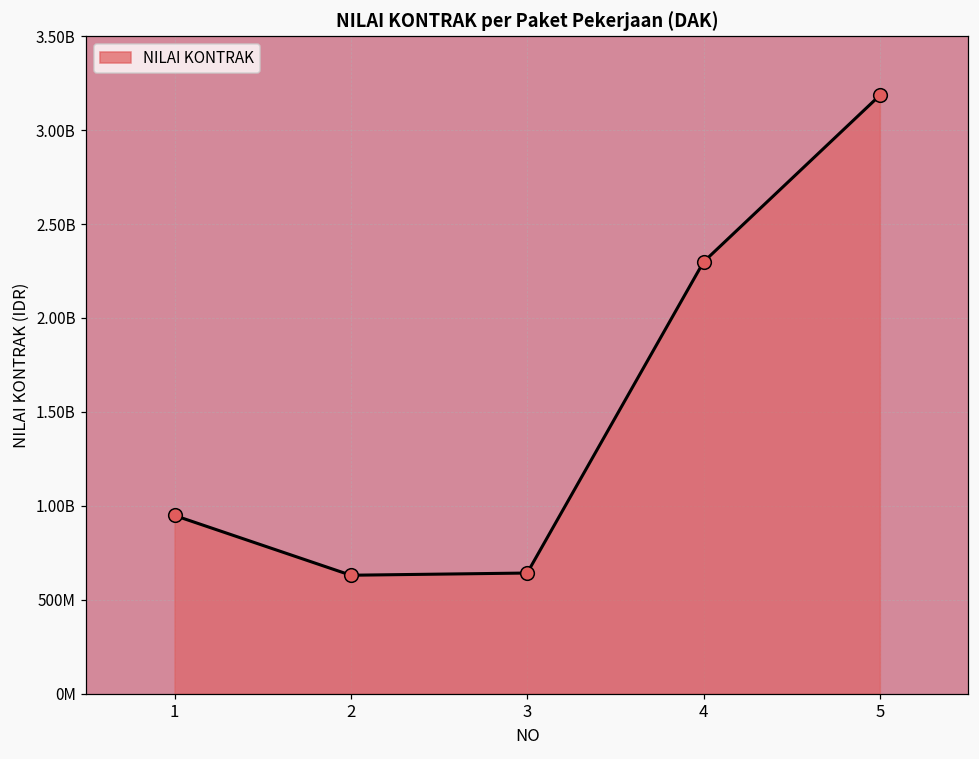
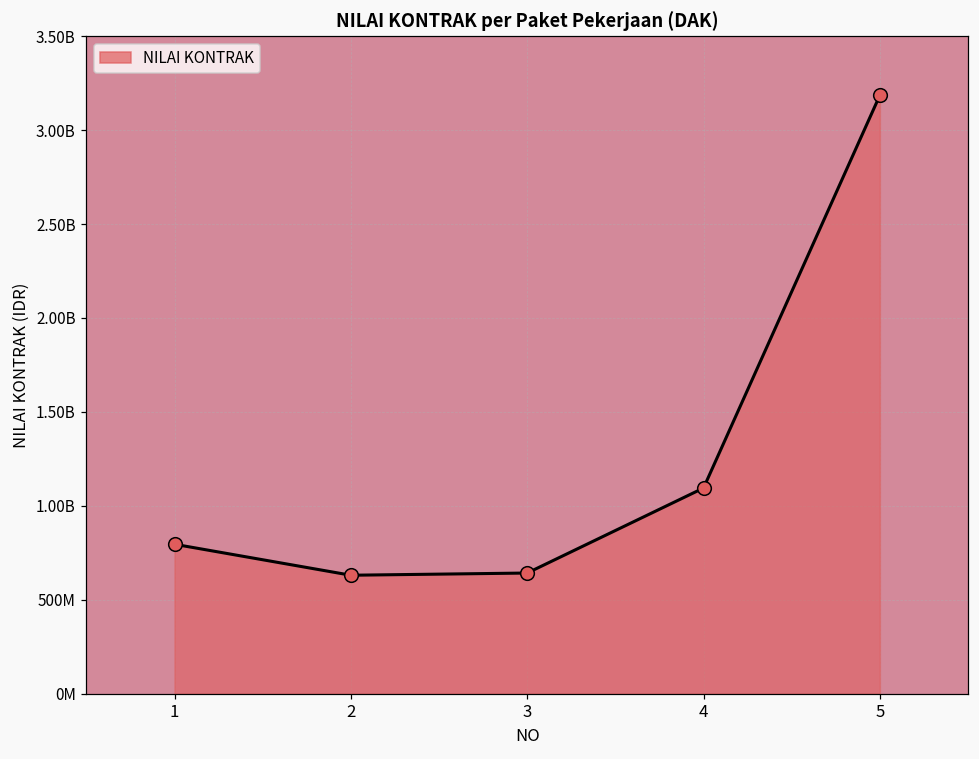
  {
-   "1": 950000000,
+   "1": 800000000,
    "2": 630000000,
    "3": 640000000,
-   "4": 2300000000,
+   "4": 1100000000,
    "5": 3190000000
  }
